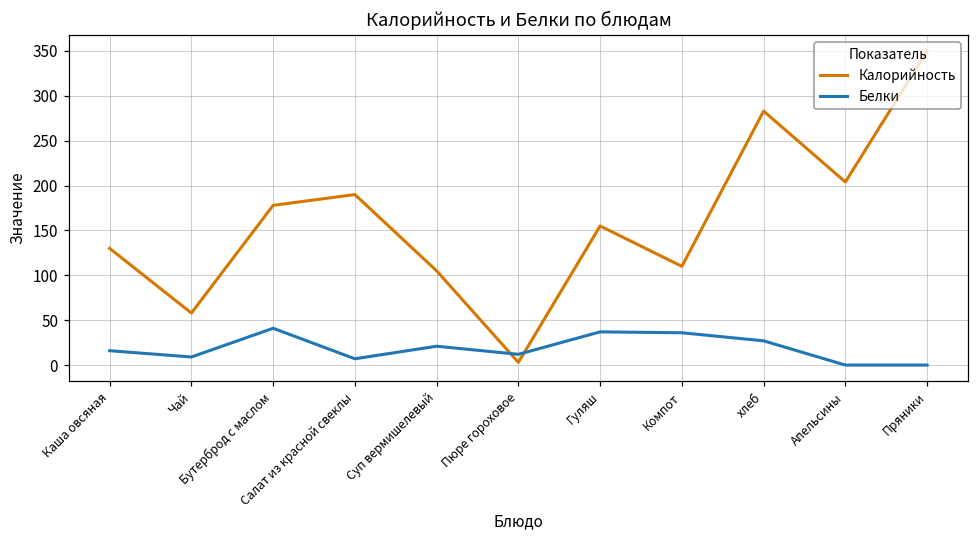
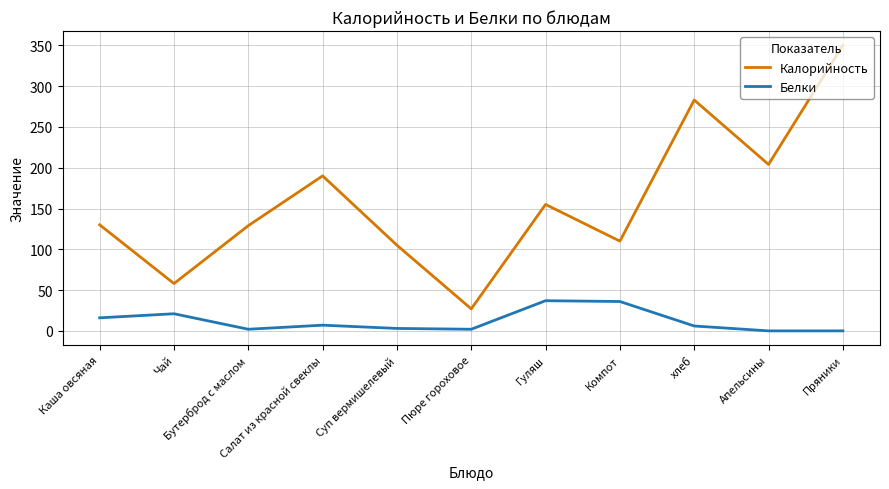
  {
    "Калорийность": {
      "Каша овсяная": 130,
      "Чай": 60,
-     "Бутерброд с маслом": 180,
+     "Бутерброд с маслом": 130,
      "Салат из красной свеклы": 190,
      "Суп вермишелевый": 110,
-     "Пюре гороховое": 0,
+     "Пюре гороховое": 30,
      "Гуляш": 160,
      "Компот": 110,
      "хлеб": 280,
      "Апельсины": 200
    },
    "Белки": {
      "Каша овсяная": 20,
-     "Чай": 10,
-     "Бутерброд с маслом": 40,
+     "Чай": 20,
+     "Бутерброд с маслом": 0,
      "Салат из красной свеклы": 10,
-     "Суп вермишелевый": 20,
-     "Пюре гороховое": 10,
+     "Суп вермишелевый": 0,
+     "Пюре гороховое": 0,
      "Гуляш": 40,
      "Компот": 40,
-     "хлеб": 30,
+     "хлеб": 10,
      "Апельсины": 0,
      "Пряники": 0
    }
  }
